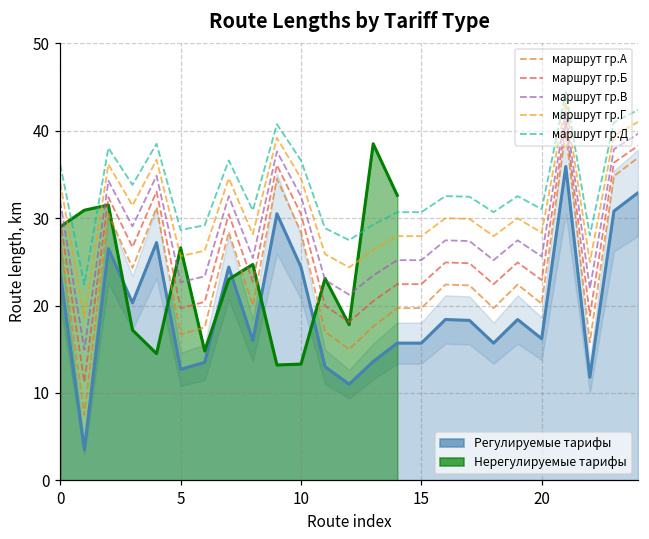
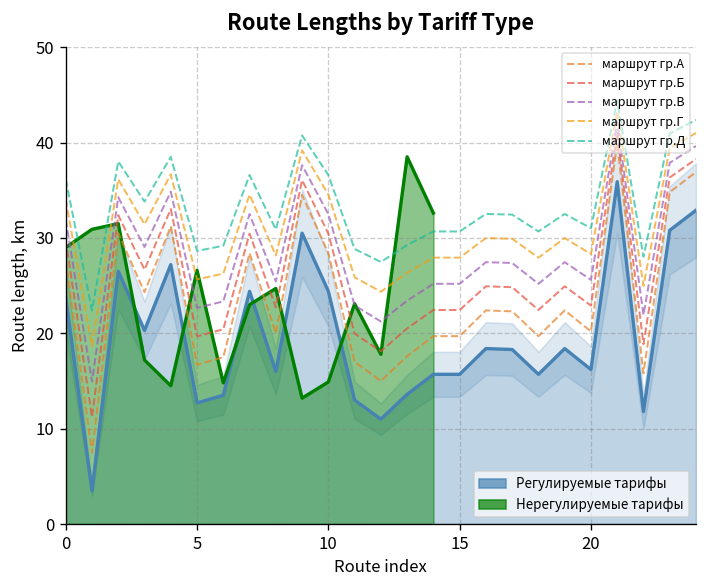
  {
    "Нерегулируемые тарифы": {
      "0": 29,
      "5": 27,
-     "10": 13
+     "10": 15
    }
  }
